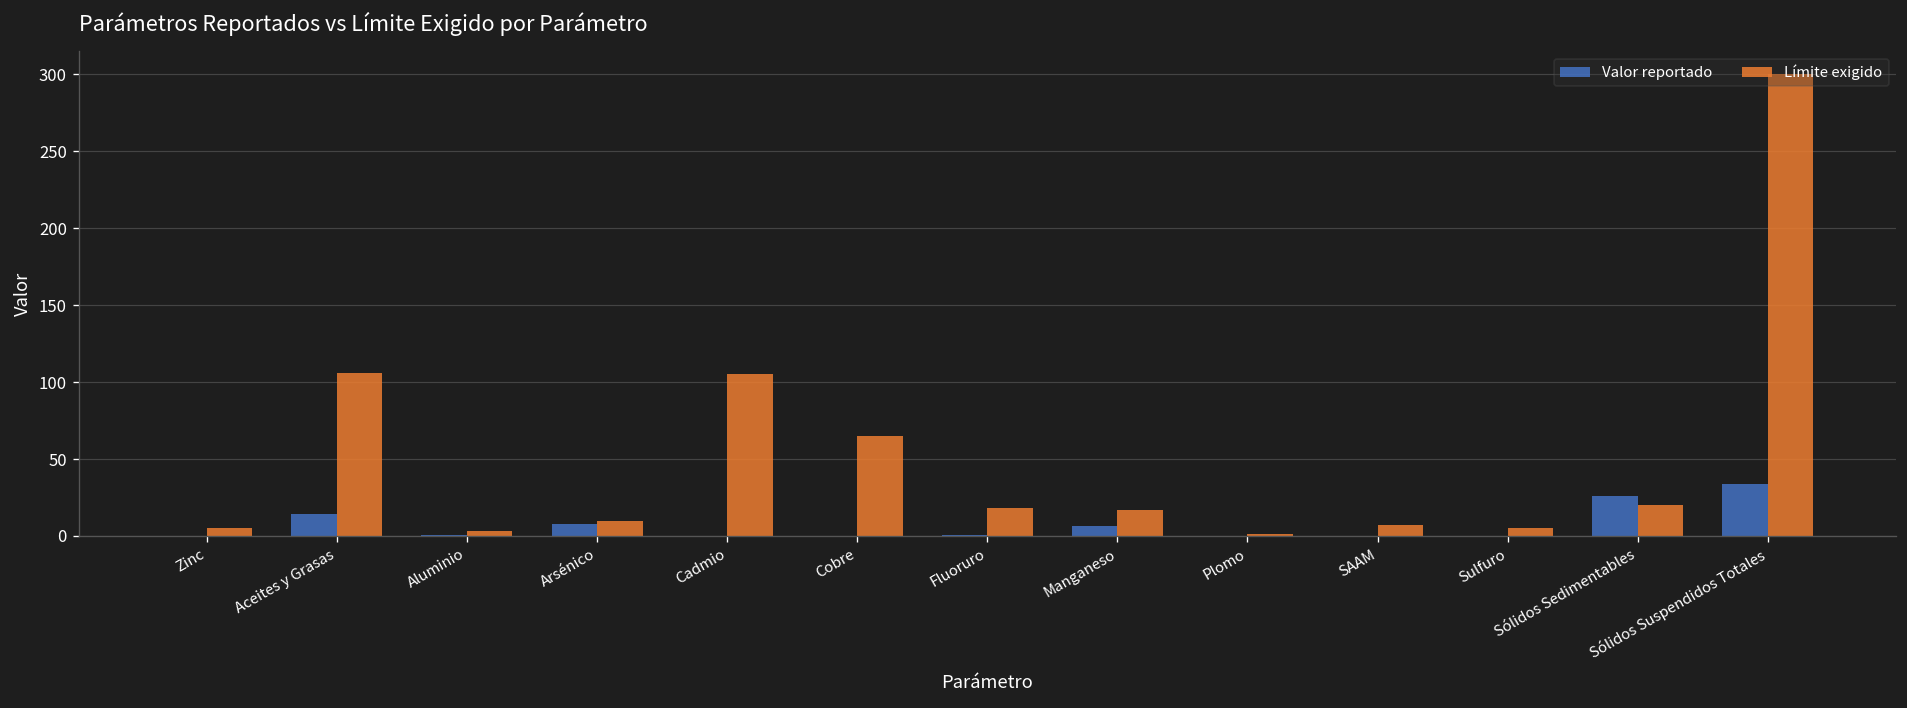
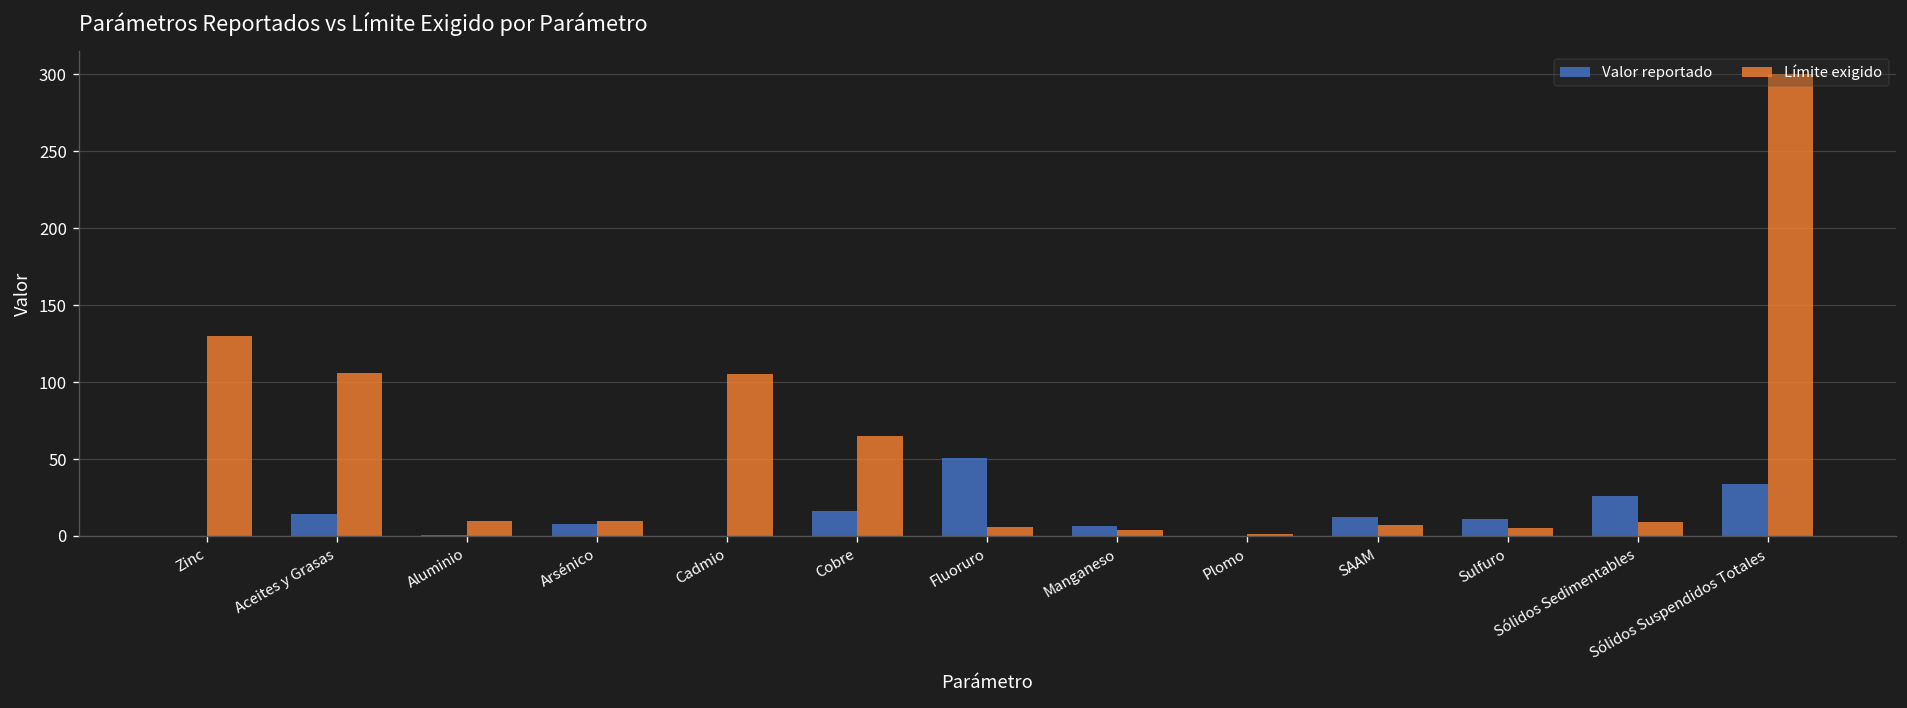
  {
    "Valor reportado": {
      "Aceites y Grasas": 14,
      "Arsénico": 8,
-     "Cobre": 0,
-     "Fluoruro": 1,
+     "Cobre": 16,
+     "Fluoruro": 50,
      "Manganeso": 7,
-     "SAAM": 0,
-     "Sulfuro": 0,
+     "SAAM": 13,
+     "Sulfuro": 11,
      "Sólidos Sedimentables": 26,
      "Sólidos Suspendidos Totales": 34
    },
    "Límite exigido": {
-     "Zinc": 5,
+     "Zinc": 130,
      "Aceites y Grasas": 106,
-     "Aluminio": 3,
+     "Aluminio": 10,
      "Arsénico": 10,
      "Cadmio": 106,
      "Cobre": 65,
-     "Fluoruro": 18,
-     "Manganeso": 17,
+     "Fluoruro": 6,
+     "Manganeso": 4,
      "SAAM": 7,
      "Sulfuro": 5,
-     "Sólidos Sedimentables": 20
+     "Sólidos Sedimentables": 9
    }
  }
